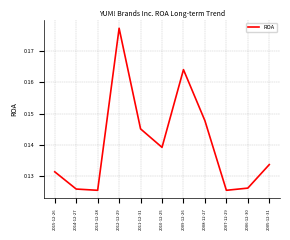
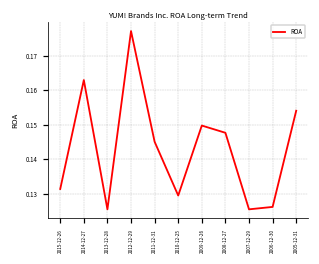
  {
    "2015-12-26": 0.131,
-   "2014-12-27": 0.126,
+   "2014-12-27": 0.163,
    "2013-12-28": 0.126,
    "2012-12-29": 0.177,
    "2011-12-31": 0.145,
-   "2010-12-25": 0.139,
-   "2009-12-26": 0.164,
+   "2010-12-25": 0.130,
+   "2009-12-26": 0.150,
    "2008-12-27": 0.148,
    "2007-12-29": 0.126,
    "2006-12-30": 0.126,
-   "2005-12-31": 0.134
+   "2005-12-31": 0.154
  }
